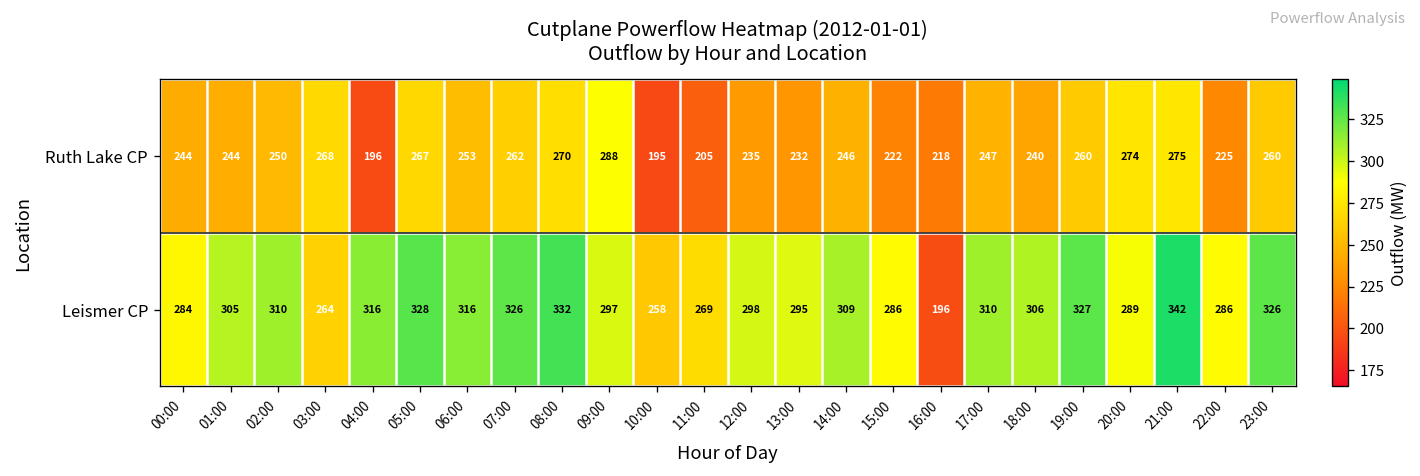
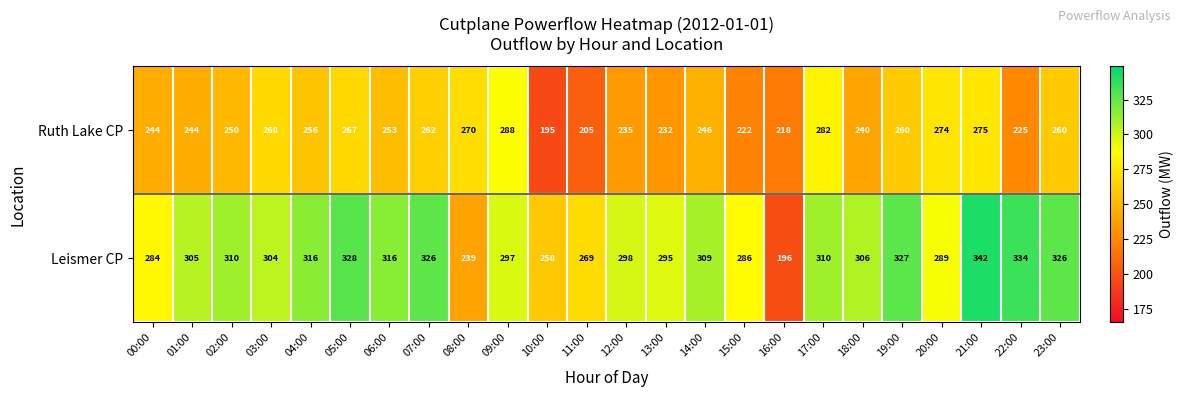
  {
    "Ruth Lake CP": {
      "00:00": 244,
      "01:00": 244,
      "02:00": 250,
      "03:00": 268,
-     "04:00": 196,
+     "04:00": 256,
      "05:00": 267,
      "06:00": 253,
      "07:00": 262,
      "08:00": 270,
      "09:00": 288,
      "10:00": 195,
      "11:00": 205,
      "12:00": 235,
      "13:00": 232,
      "14:00": 246,
      "15:00": 222,
      "16:00": 218,
-     "17:00": 247,
+     "17:00": 282,
      "18:00": 240,
      "19:00": 260,
      "20:00": 274,
      "21:00": 275,
      "22:00": 225,
      "23:00": 260
    },
    "Leismer CP": {
      "00:00": 284,
      "01:00": 305,
      "02:00": 310,
-     "03:00": 264,
+     "03:00": 304,
      "04:00": 316,
      "05:00": 328,
      "06:00": 316,
      "07:00": 326,
-     "08:00": 332,
+     "08:00": 239,
      "09:00": 297,
      "10:00": 258,
      "11:00": 269,
      "12:00": 298,
      "13:00": 295,
      "14:00": 309,
      "15:00": 286,
      "16:00": 196,
      "17:00": 310,
      "18:00": 306,
      "19:00": 327,
      "20:00": 289,
      "21:00": 342,
-     "22:00": 286,
+     "22:00": 334,
      "23:00": 326
    }
  }
